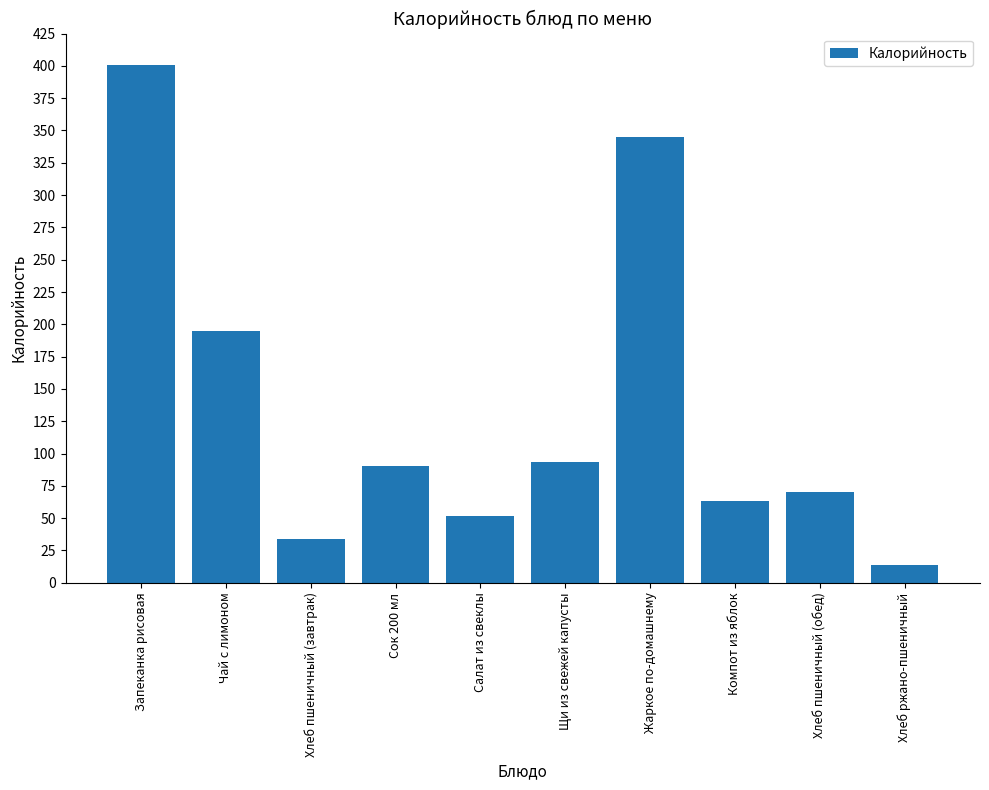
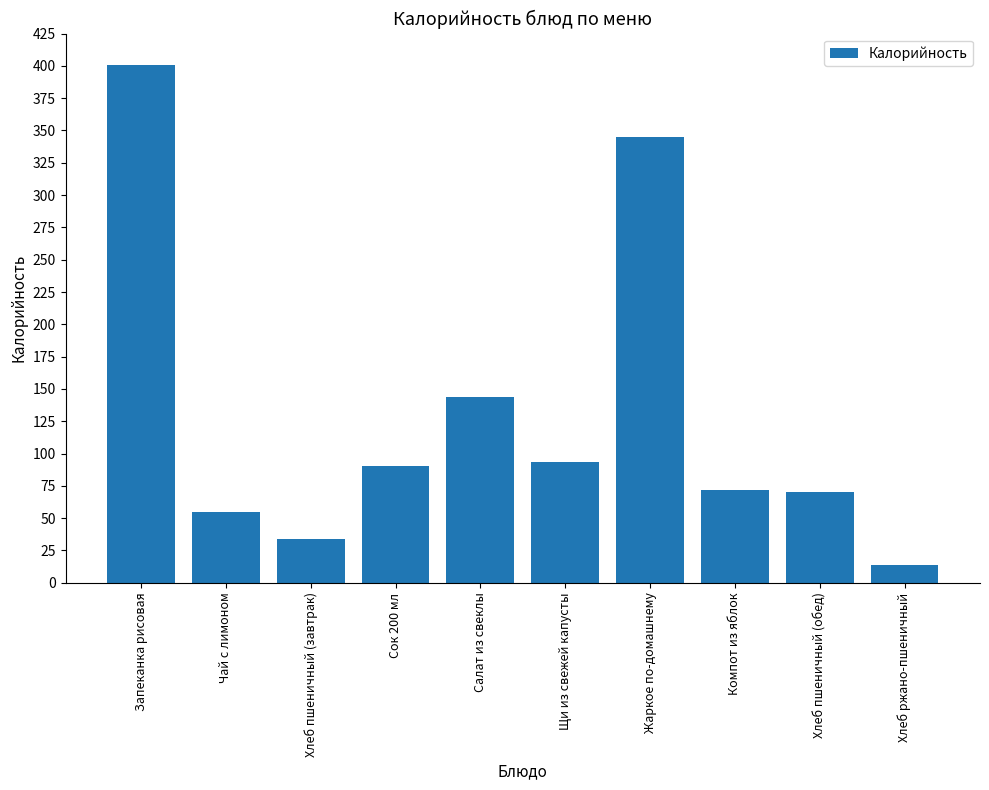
  {
    "Запеканка рисовая": 400,
-   "Чай с лимоном": 195,
+   "Чай с лимоном": 55,
    "Хлеб пшеничный (завтрак)": 34,
    "Сок 200 мл": 90,
-   "Салат из свеклы": 51,
+   "Салат из свеклы": 143,
    "Щи из свежей капусты": 93,
    "Жаркое по-домашнему": 345,
-   "Компот из яблок": 64,
+   "Компот из яблок": 72,
    "Хлеб пшеничный (обед)": 71,
    "Хлеб ржано-пшеничный": 14
  }
